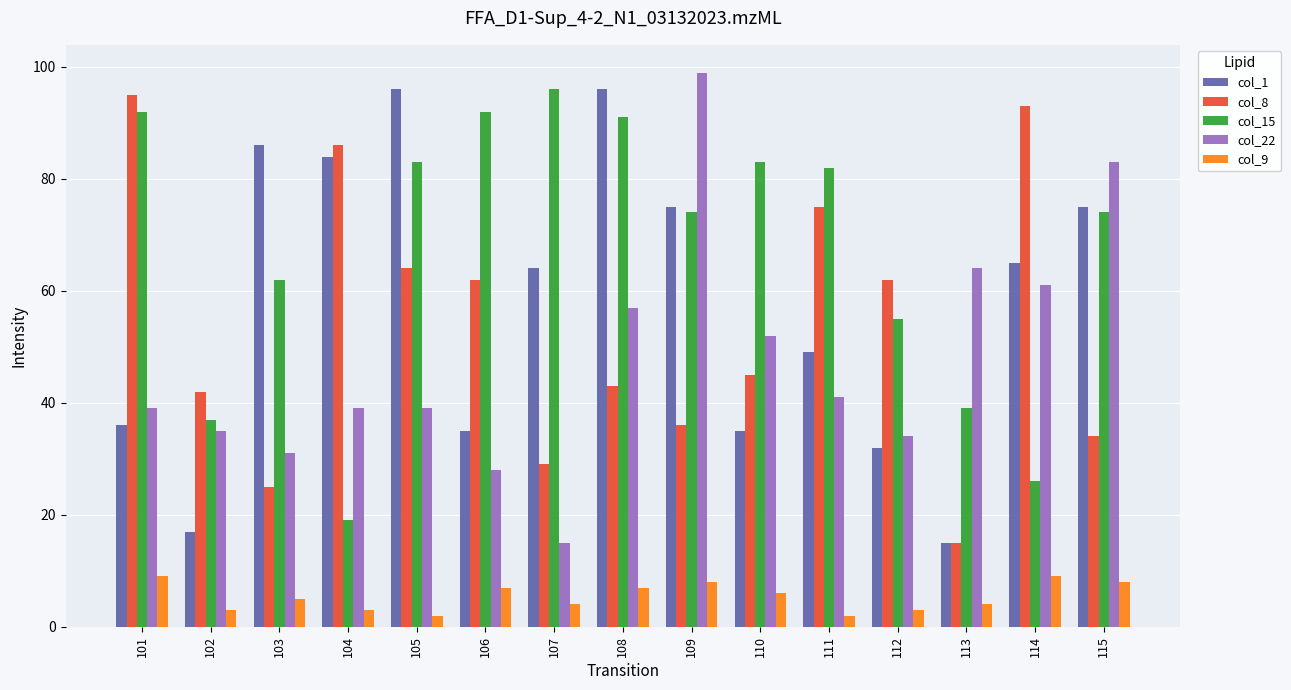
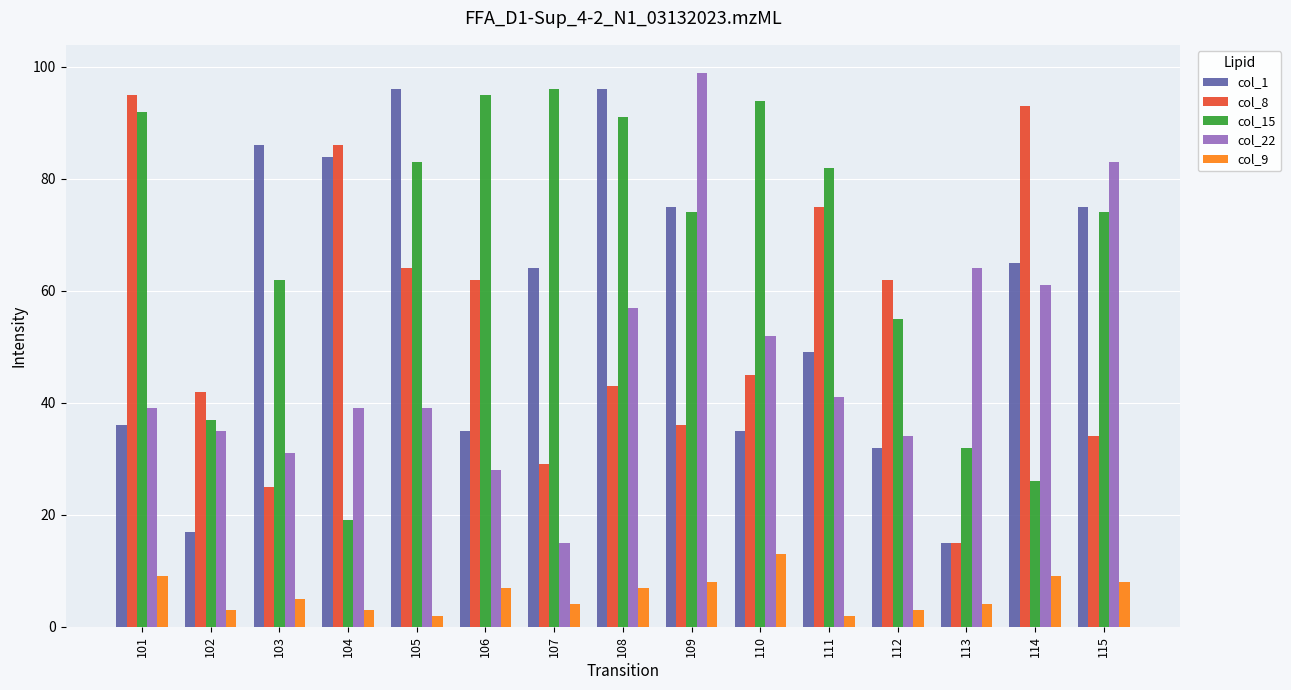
  {
    "col_1": {
      "101": 36,
      "102": 17,
      "103": 86,
      "104": 84,
      "105": 96,
      "106": 35,
      "107": 64,
      "108": 96,
      "109": 75,
      "110": 35,
      "111": 49,
      "112": 32,
      "113": 15,
      "114": 65,
      "115": 75
    },
    "col_8": {
      "101": 95,
      "102": 42,
      "103": 25,
      "104": 86,
      "105": 64,
      "106": 62,
      "107": 29,
      "108": 43,
      "109": 36,
      "110": 45,
      "111": 75,
      "112": 62,
      "113": 15,
      "114": 93,
      "115": 34
    },
    "col_15": {
      "101": 92,
      "102": 37,
      "103": 62,
      "104": 19,
      "105": 83,
-     "106": 92,
+     "106": 95,
      "107": 96,
      "108": 91,
      "109": 74,
-     "110": 83,
+     "110": 94,
      "111": 82,
      "112": 55,
-     "113": 39,
+     "113": 32,
      "114": 26,
      "115": 74
    },
    "col_22": {
      "101": 39,
      "102": 35,
      "103": 31,
      "104": 39,
      "105": 39,
      "106": 28,
      "107": 15,
      "108": 57,
      "109": 99,
      "110": 52,
      "111": 41,
      "112": 34,
      "113": 64,
      "114": 61,
      "115": 83
    },
    "col_9": {
      "101": 9,
      "102": 3,
      "103": 5,
      "104": 3,
      "105": 2,
      "106": 7,
      "107": 4,
      "108": 7,
      "109": 8,
-     "110": 6,
+     "110": 13,
      "111": 2,
      "112": 3,
      "113": 4,
      "114": 9,
      "115": 8
    }
  }
